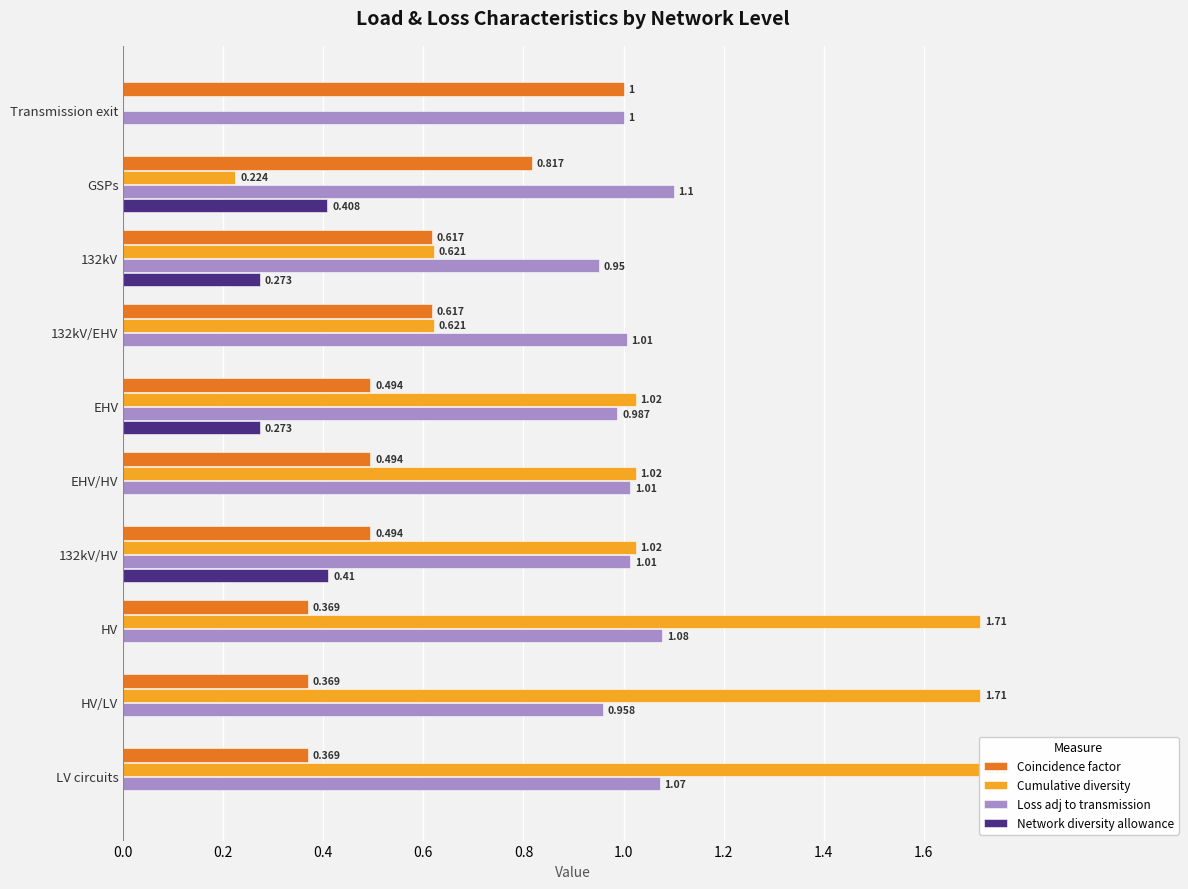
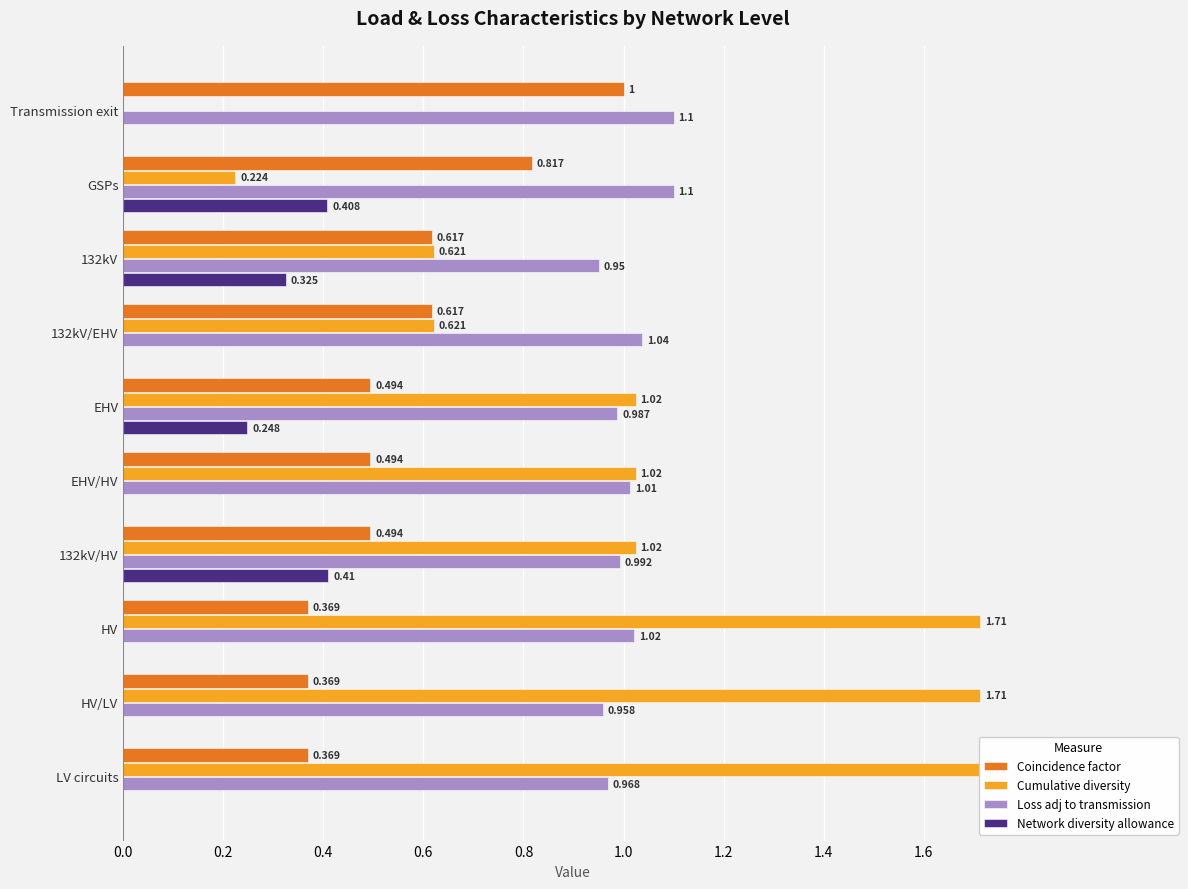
  {
    "Loss adj to transmission": {
-     "Transmission exit": 1,
+     "Transmission exit": 1.1,
      "GSPs": 1.1,
      "132kV": 0.95,
-     "132kV/EHV": 1.01,
+     "132kV/EHV": 1.04,
      "EHV": 0.987,
      "EHV/HV": 1.01,
-     "132kV/HV": 1.01,
-     "HV": 1.08,
+     "132kV/HV": 0.992,
+     "HV": 1.02,
      "HV/LV": 0.958,
-     "LV circuits": 1.07
+     "LV circuits": 0.968
    },
    "Network diversity allowance": {
      "GSPs": 0.408,
-     "132kV": 0.273,
-     "EHV": 0.273,
+     "132kV": 0.325,
+     "EHV": 0.248,
      "132kV/HV": 0.41
    }
  }
